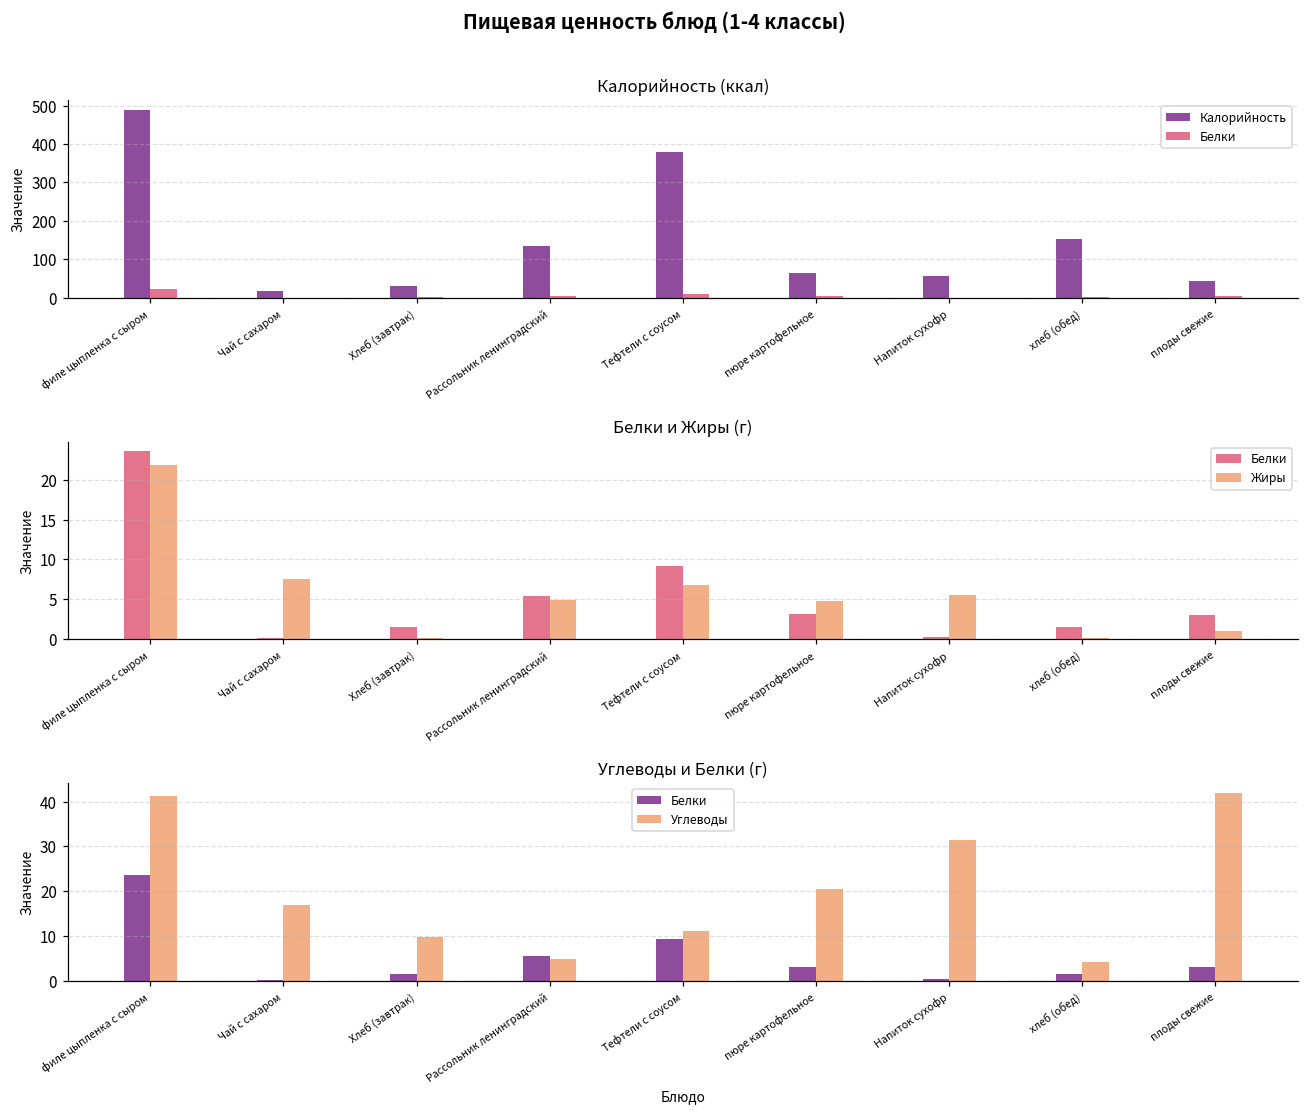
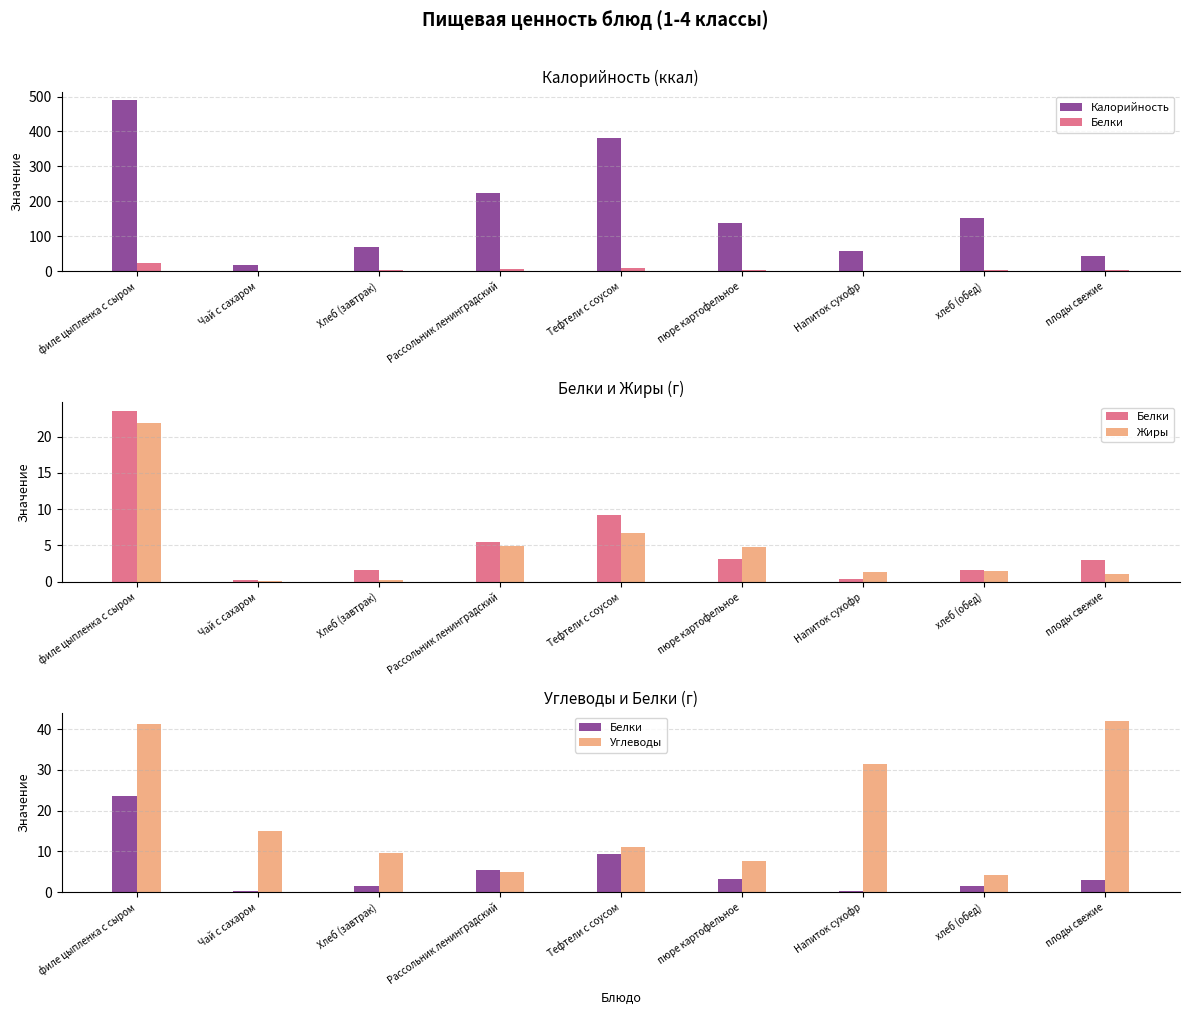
  {
    "Калорийность (ккал)": {
      "Калорийность": {
        "филе цыпленка с сыром": 490,
        "Чай с сахаром": 20,
-       "Хлеб (завтрак)": 30,
-       "Рассольник ленинградский": 140,
+       "Хлеб (завтрак)": 70,
+       "Рассольник ленинградский": 220,
        "Тефтели с соусом": 380,
-       "пюре картофельное": 60,
+       "пюре картофельное": 140,
        "Напиток сухофр": 60,
        "хлеб (обед)": 150,
        "плоды свежие": 40
      }
    },
    "Белки и Жиры (г)": {
      "Жиры": {
        "филе цыпленка с сыром": 22,
-       "Чай с сахаром": 8,
+       "Чай с сахаром": 0,
        "Рассольник ленинградский": 5,
        "Тефтели с соусом": 7,
        "пюре картофельное": 5,
-       "Напиток сухофр": 6,
-       "хлеб (обед)": 0,
+       "Напиток сухофр": 1,
+       "хлеб (обед)": 1,
        "плоды свежие": 1
      }
    },
    "Углеводы и Белки (г)": {
      "Белки": {
        "филе цыпленка с сыром": 24,
        "Хлеб (завтрак)": 2,
        "Рассольник ленинградский": 5,
        "Тефтели с соусом": 9,
        "пюре картофельное": 3,
        "хлеб (обед)": 2,
        "плоды свежие": 3
      },
      "Углеводы": {
        "филе цыпленка с сыром": 41,
-       "Чай с сахаром": 17,
+       "Чай с сахаром": 15,
        "Хлеб (завтрак)": 10,
        "Рассольник ленинградский": 5,
        "Тефтели с соусом": 11,
-       "пюре картофельное": 20,
+       "пюре картофельное": 8,
        "Напиток сухофр": 32,
        "хлеб (обед)": 4,
        "плоды свежие": 42
      }
    }
  }
